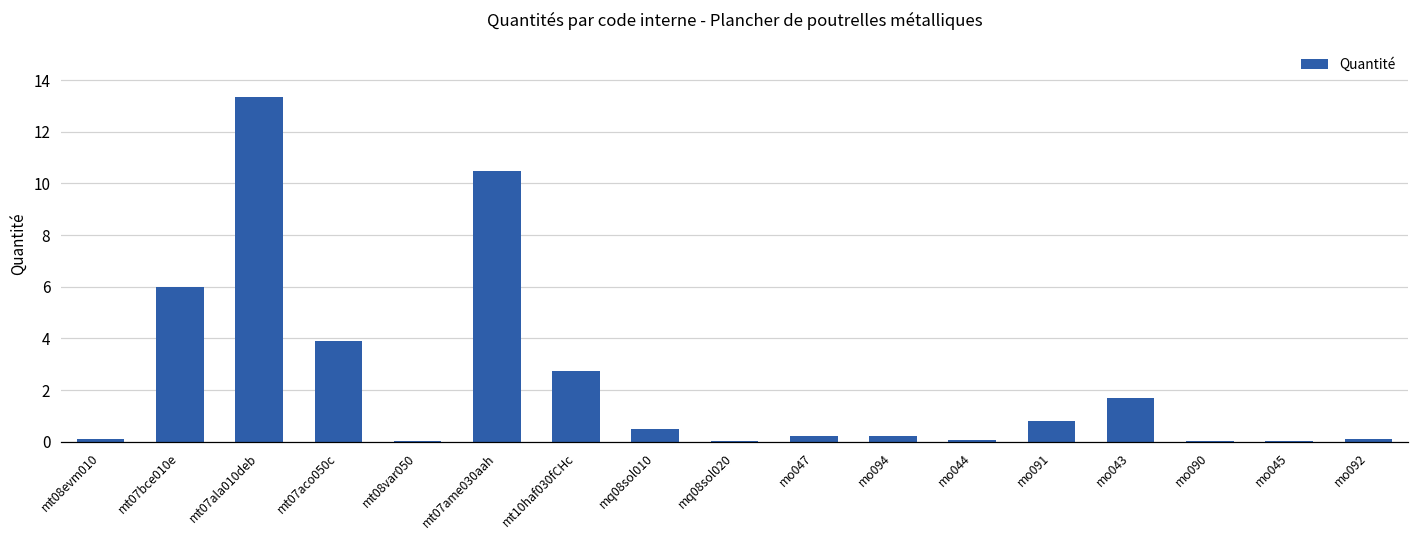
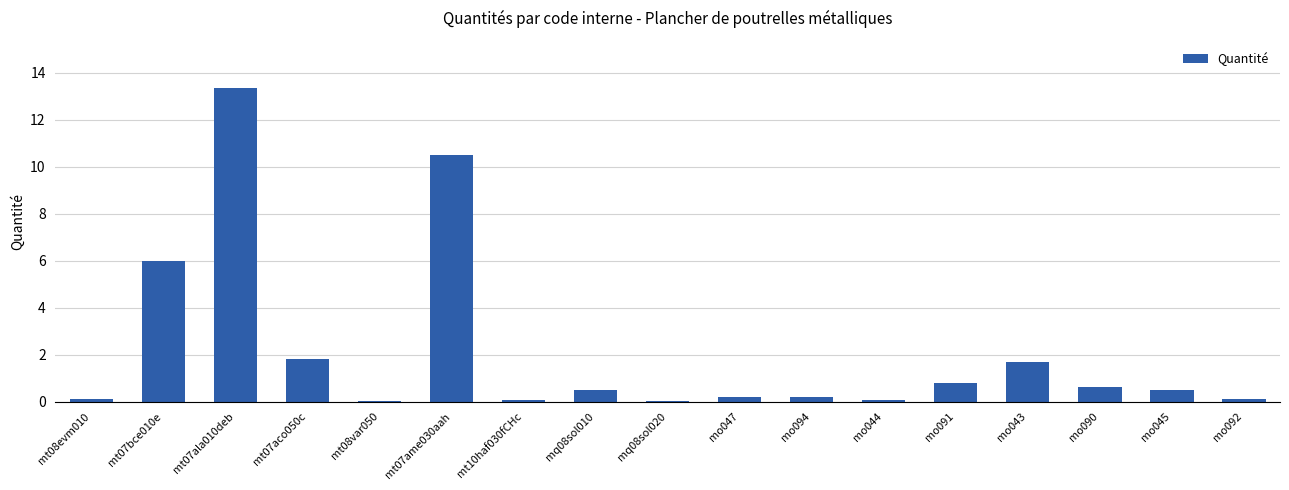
  {
    "mt07bce010e": 6.0,
    "mt07ala010deb": 13.4,
-   "mt07aco050c": 3.9,
+   "mt07aco050c": 1.8,
    "mt07ame030aah": 10.5,
-   "mt10haf030fCHc": 2.8,
+   "mt10haf030fCHc": 0.1,
    "mq08sol010": 0.5,
    "mo047": 0.2,
    "mo094": 0.2,
    "mo091": 0.8,
    "mo043": 1.7,
-   "mo090": 0.0,
-   "mo045": 0.0
+   "mo090": 0.6,
+   "mo045": 0.5
  }
